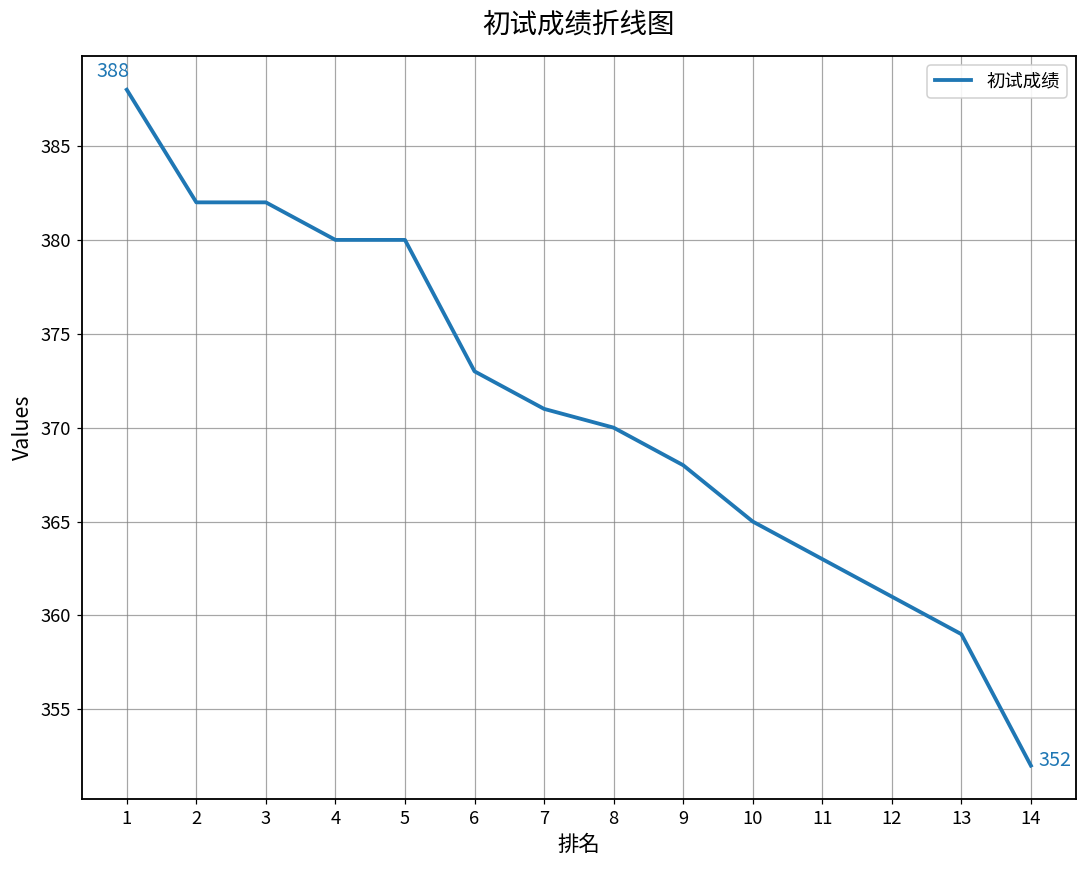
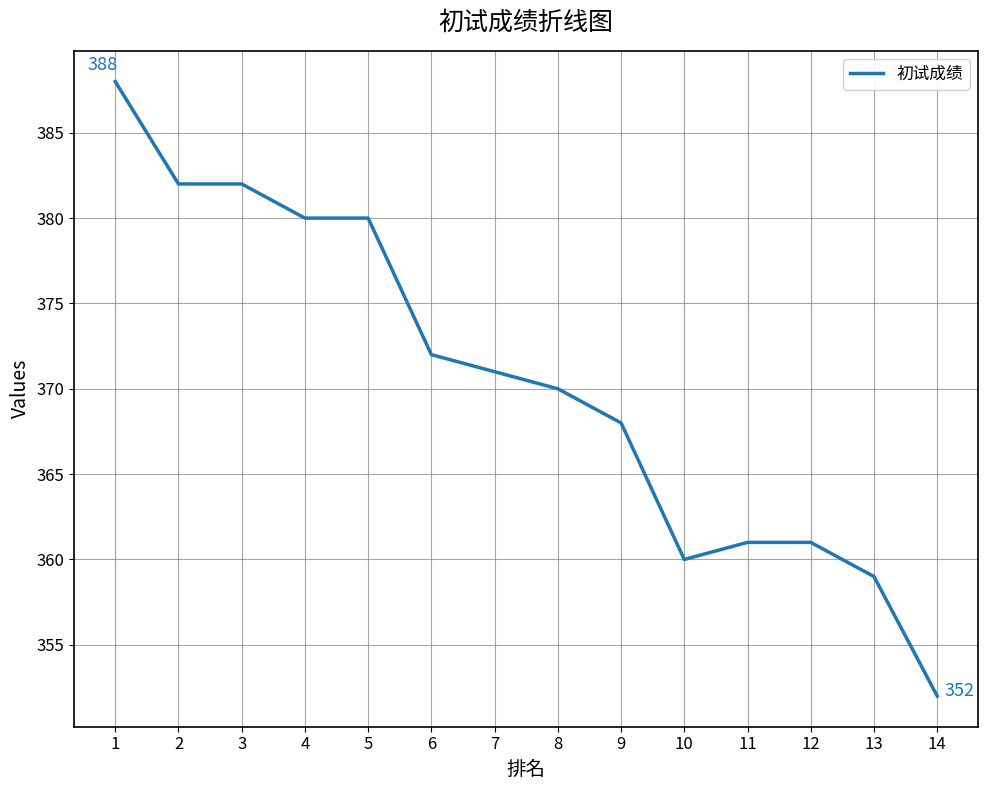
  {
    "2": 382,
    "3": 382,
    "4": 380,
    "5": 380,
-   "6": 373,
+   "6": 372,
    "7": 371,
    "8": 370,
    "9": 368,
-   "10": 365,
-   "11": 363,
+   "10": 360,
+   "11": 361,
    "12": 361,
    "13": 359
  }
